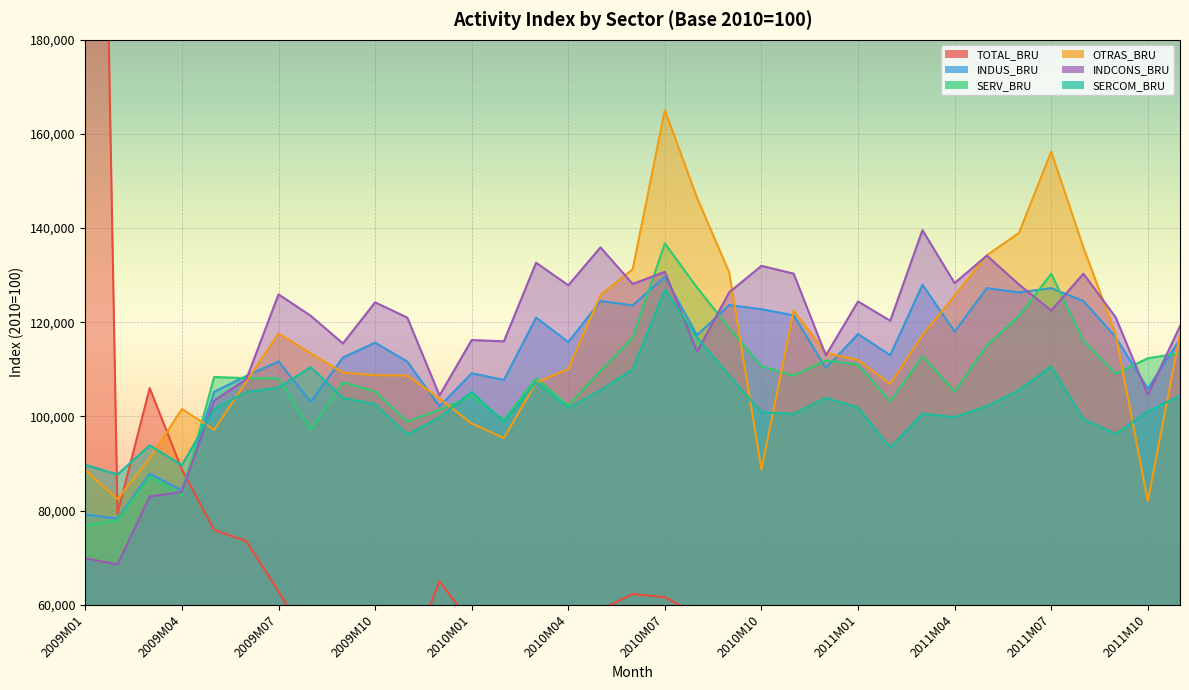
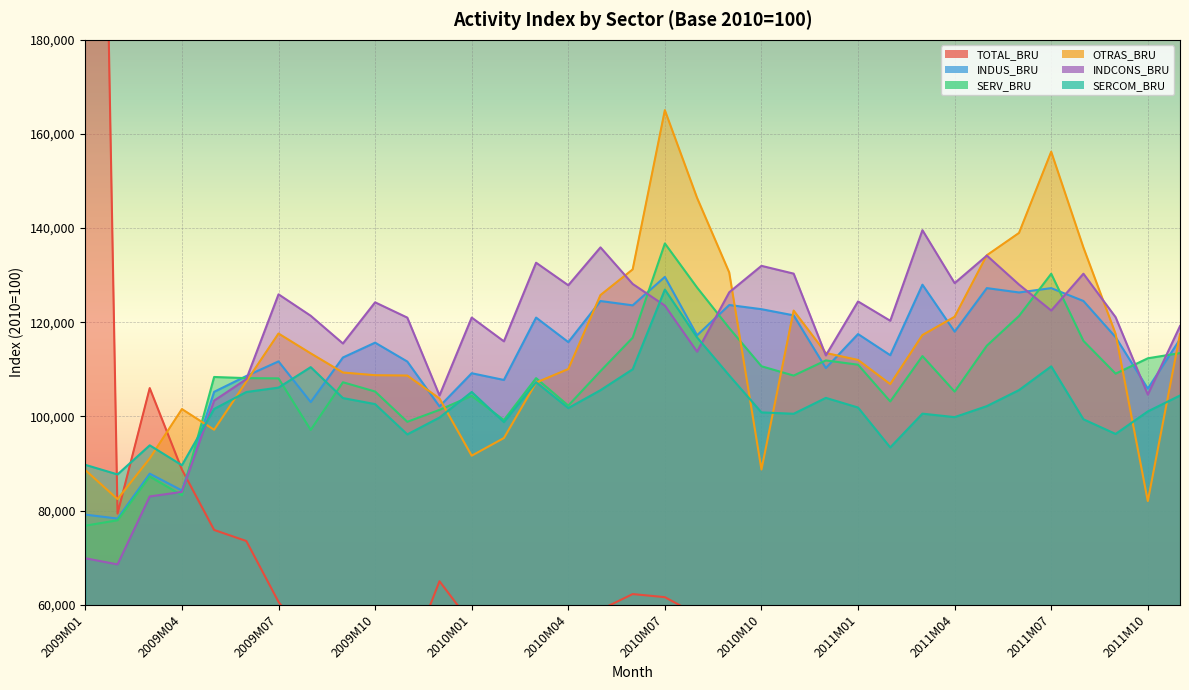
  {
    "TOTAL_BRU": {
      "2009M04": "89,000",
-     "2009M07": "63,000",
+     "2009M07": "61,000",
      "2010M07": "62,000"
    },
    "OTRAS_BRU": {
      "2009M01": "89,000",
      "2009M04": "102,000",
      "2009M07": "118,000",
      "2009M10": "109,000",
-     "2010M01": "98,000",
+     "2010M01": "92,000",
      "2010M04": "110,000",
      "2010M07": "165,000",
      "2010M10": "89,000",
      "2011M01": "112,000",
-     "2011M04": "126,000",
+     "2011M04": "121,000",
      "2011M07": "156,000",
      "2011M10": "82,000"
    },
    "INDCONS_BRU": {
      "2009M01": "70,000",
      "2009M07": "126,000",
      "2009M10": "124,000",
-     "2010M01": "116,000",
+     "2010M01": "121,000",
      "2010M04": "128,000",
-     "2010M07": "131,000",
+     "2010M07": "124,000",
      "2010M10": "132,000",
      "2011M01": "124,000",
      "2011M04": "128,000",
      "2011M07": "122,000",
      "2011M10": "105,000"
    }
  }
